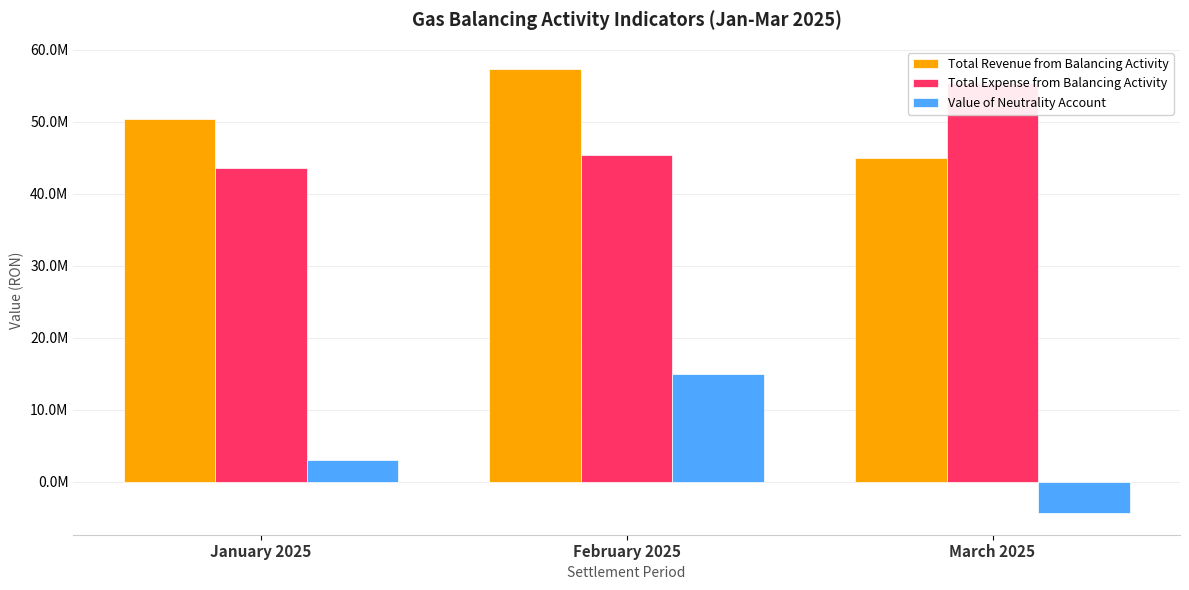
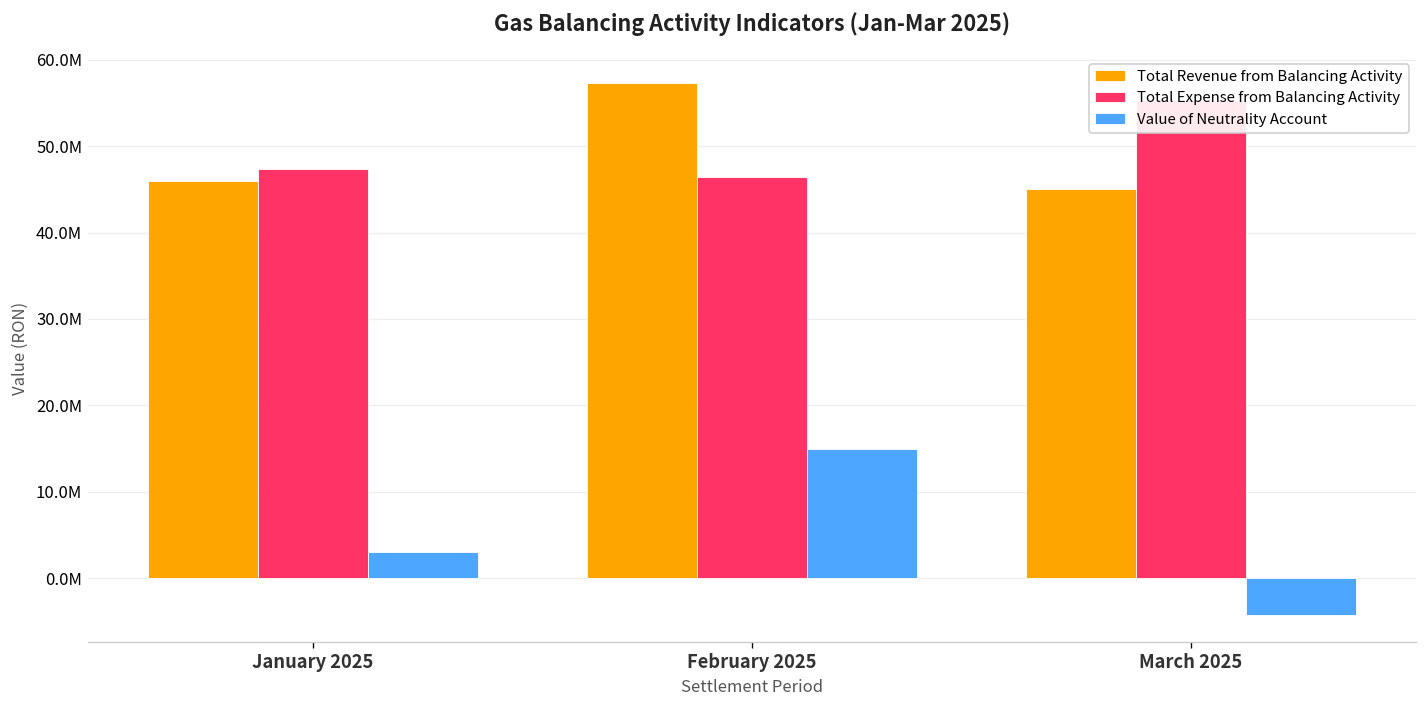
  {
    "Total Revenue from Balancing Activity": {
-     "January 2025": 50000000,
+     "January 2025": 46000000,
      "February 2025": 57000000,
      "March 2025": 45000000
    },
    "Total Expense from Balancing Activity": {
-     "January 2025": 44000000,
-     "February 2025": 45000000
+     "January 2025": 47000000,
+     "February 2025": 46000000
    },
    "Value of Neutrality Account": {
      "January 2025": 3000000,
      "February 2025": 15000000,
      "March 2025": -4000000
    }
  }
